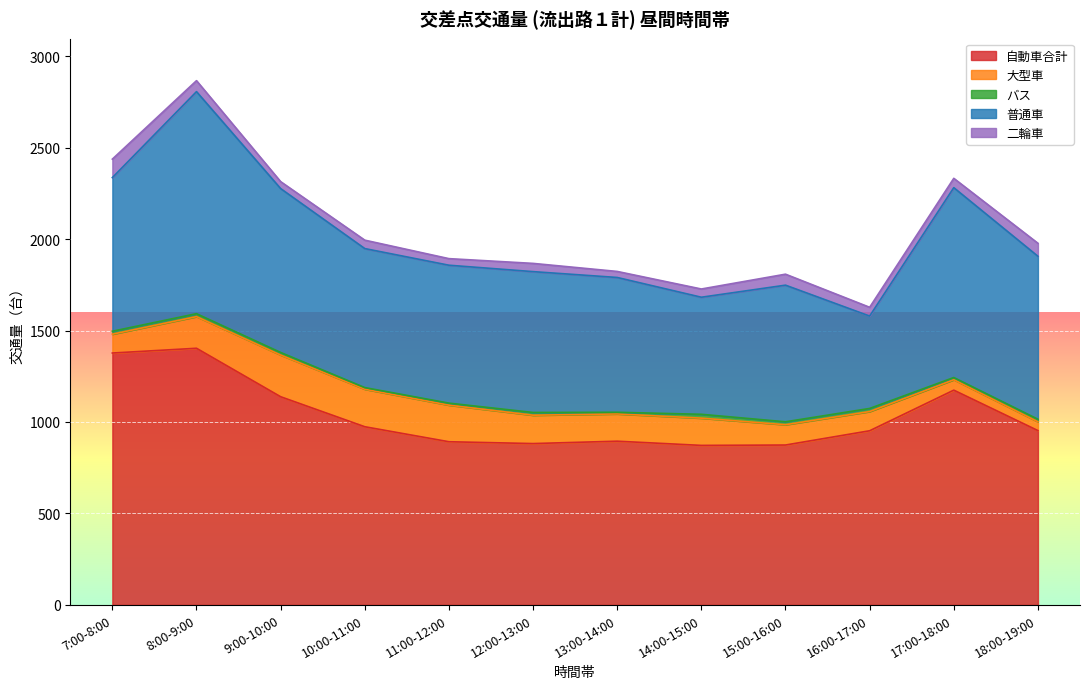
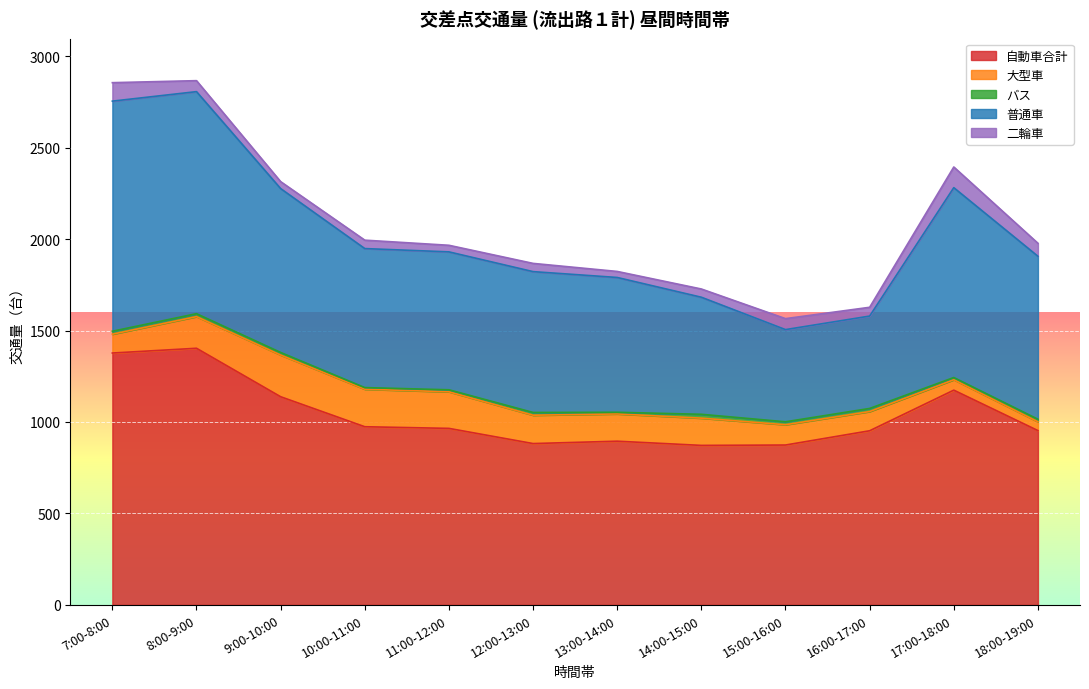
  {
    "自動車合計": {
      "7:00-8:00": 1380,
      "8:00-9:00": 1400,
      "9:00-10:00": 1140,
      "10:00-11:00": 970,
-     "11:00-12:00": 890,
+     "11:00-12:00": 970,
      "12:00-13:00": 880,
      "13:00-14:00": 900,
      "14:00-15:00": 870,
      "15:00-16:00": 870,
      "16:00-17:00": 950,
      "17:00-18:00": 1170,
      "18:00-19:00": 950
    },
    "大型車": {
      "7:00-8:00": 100,
      "8:00-9:00": 170,
      "12:00-13:00": 160,
      "14:00-15:00": 150,
      "15:00-16:00": 110,
      "16:00-17:00": 110,
      "18:00-19:00": 50
    },
    "バス": {
      "7:00-8:00": 20,
      "8:00-9:00": 20,
      "12:00-13:00": 20,
      "14:00-15:00": 20,
      "15:00-16:00": 20,
      "16:00-17:00": 20,
      "18:00-19:00": 10
    },
    "普通車": {
-     "7:00-8:00": 840,
+     "7:00-8:00": 1260,
      "8:00-9:00": 1210,
      "9:00-10:00": 900,
      "10:00-11:00": 760,
      "11:00-12:00": 750,
      "12:00-13:00": 770,
      "13:00-14:00": 740,
      "14:00-15:00": 640,
-     "15:00-16:00": 750,
+     "15:00-16:00": 500,
      "16:00-17:00": 510,
      "17:00-18:00": 1040,
      "18:00-19:00": 890
    },
    "二輪車": {
      "7:00-8:00": 100,
      "8:00-9:00": 60,
      "9:00-10:00": 40,
      "10:00-11:00": 50,
      "11:00-12:00": 40,
      "12:00-13:00": 50,
      "13:00-14:00": 30,
      "14:00-15:00": 50,
      "15:00-16:00": 60,
      "16:00-17:00": 50,
-     "17:00-18:00": 50,
+     "17:00-18:00": 110,
      "18:00-19:00": 70
    }
  }
